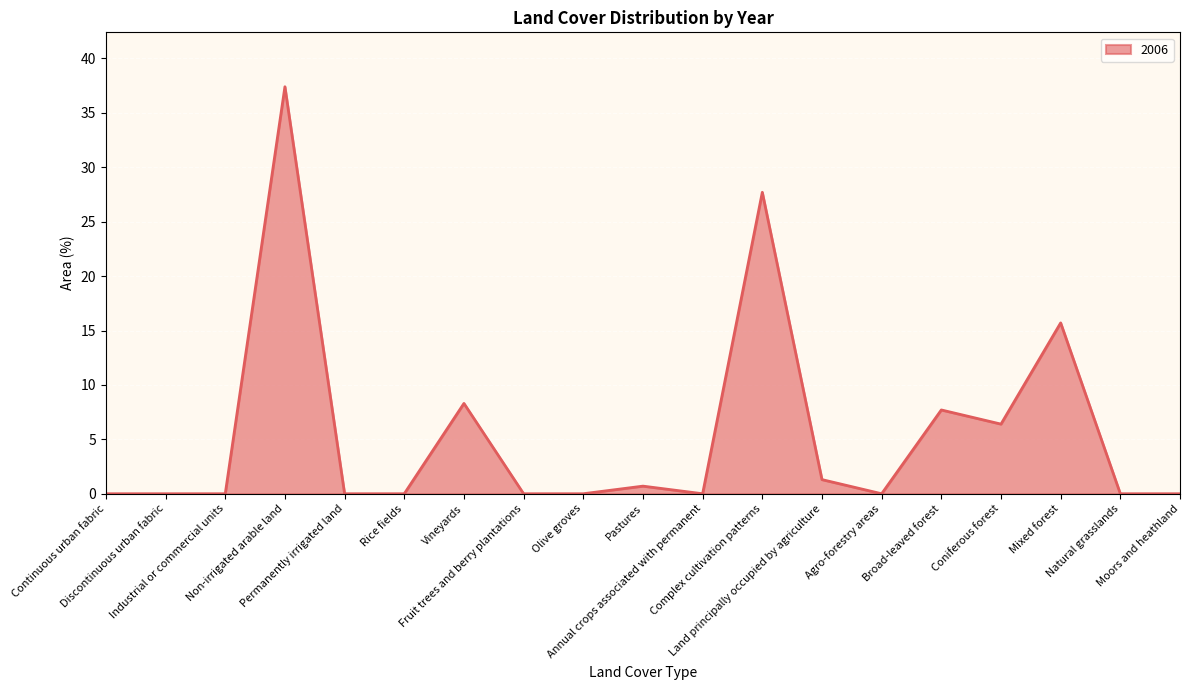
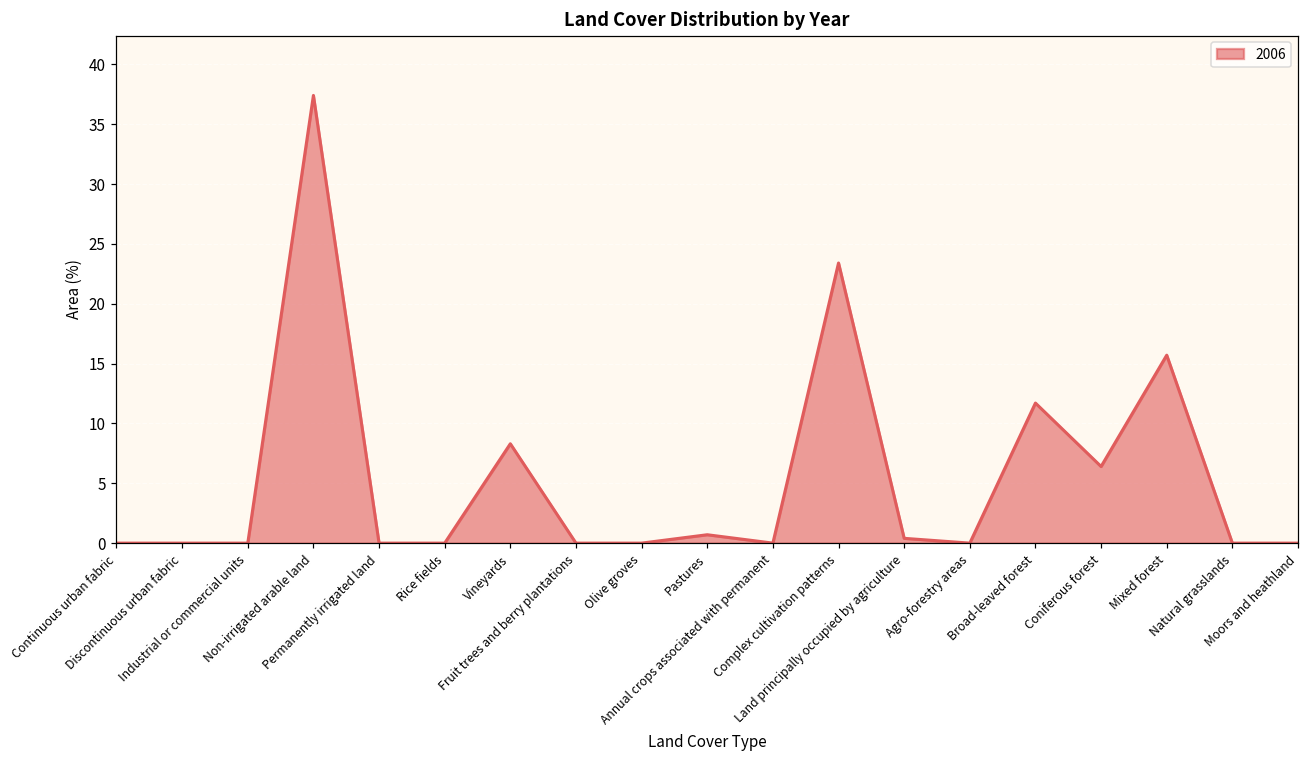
  {
    "Continuous urban fabric": 0.0,
    "Discontinuous urban fabric": 0.0,
    "Industrial or commercial units": 0.0,
    "Non-irrigated arable land": 37.4,
    "Permanently irrigated land": 0.0,
    "Rice fields": 0.0,
    "Vineyards": 8.3,
    "Fruit trees and berry plantations": 0.0,
    "Olive groves": 0.0,
    "Pastures": 0.7,
    "Annual crops associated with permanent": 0.0,
-   "Complex cultivation patterns": 27.7,
-   "Land principally occupied by agriculture": 1.3,
+   "Complex cultivation patterns": 23.4,
+   "Land principally occupied by agriculture": 0.4,
    "Agro-forestry areas": 0.0,
-   "Broad-leaved forest": 7.7,
+   "Broad-leaved forest": 11.7,
    "Coniferous forest": 6.4,
    "Mixed forest": 15.7,
    "Natural grasslands": 0.0,
    "Moors and heathland": 0.0
  }
